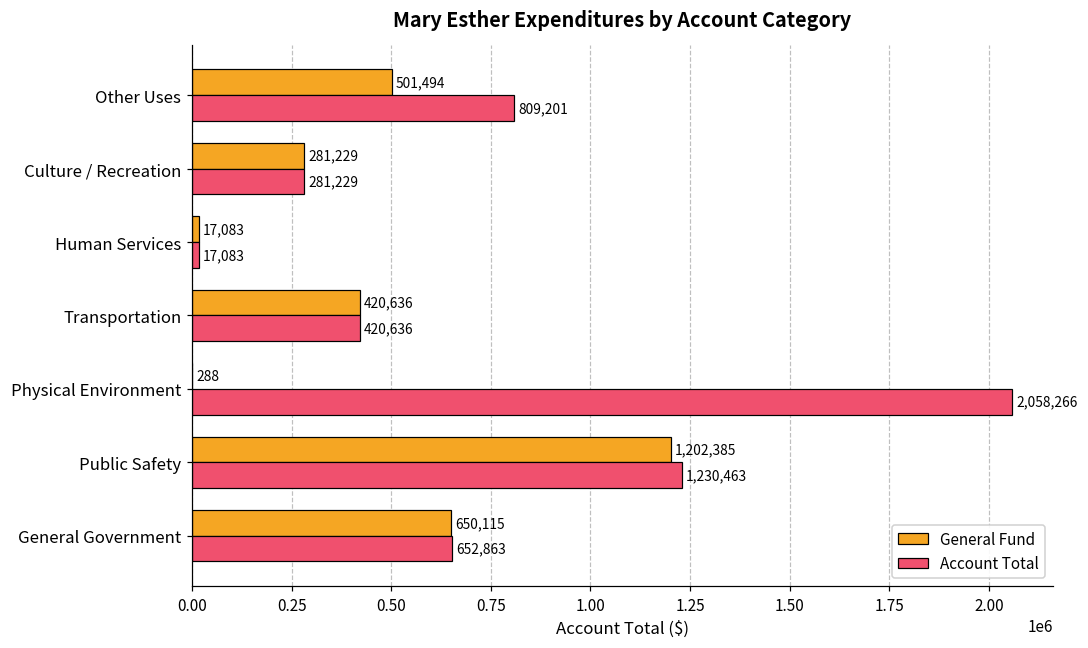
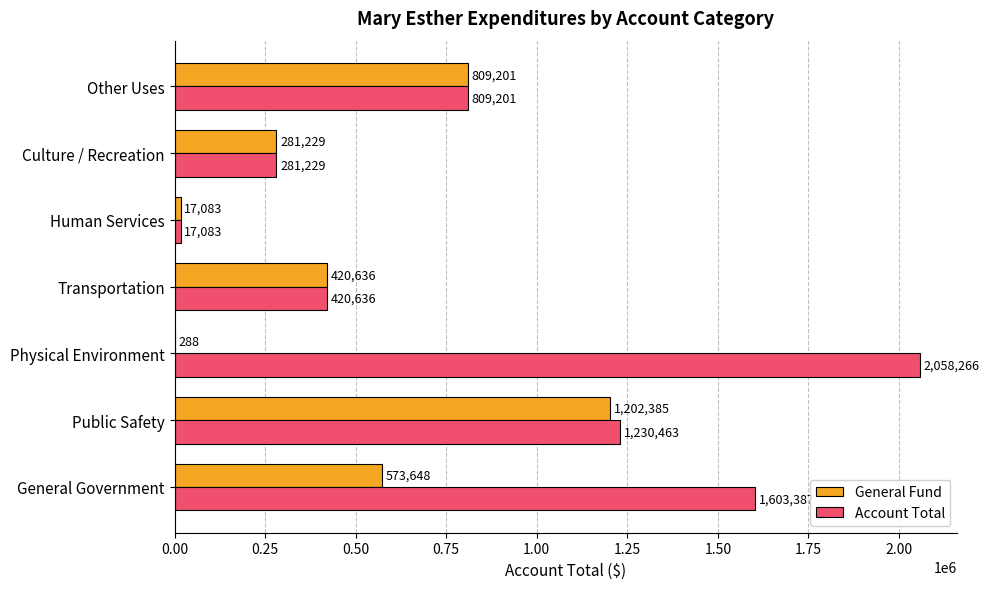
  {
    "General Fund": {
-     "Other Uses": "501,494",
+     "Other Uses": "809,201",
      "Culture / Recreation": "281,229",
      "Human Services": "17,083",
      "Transportation": "420,636",
      "Physical Environment": "288",
      "Public Safety": "1,202,385",
-     "General Government": "650,115"
+     "General Government": "573,648"
    },
    "Account Total": {
      "Other Uses": "809,201",
      "Culture / Recreation": "281,229",
      "Human Services": "17,083",
      "Transportation": "420,636",
      "Physical Environment": "2,058,266",
      "Public Safety": "1,230,463",
-     "General Government": "652,863"
+     "General Government": "1,603,387"
    }
  }
